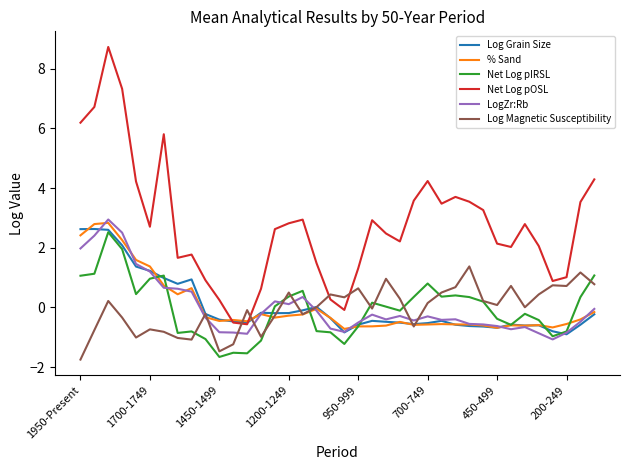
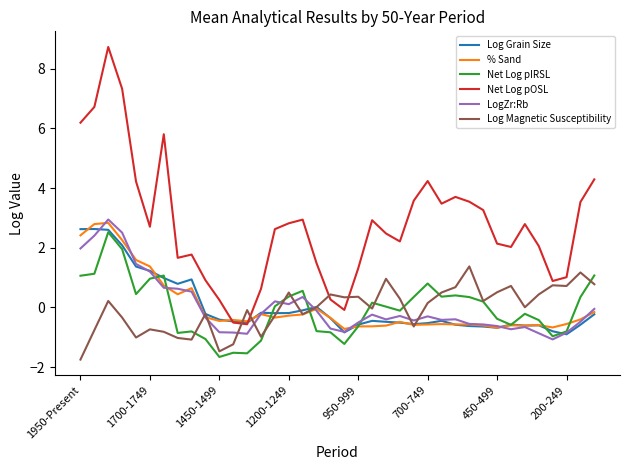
  {
    "Log Grain Size": {
      "1950-Present": 2.6,
      "1200-1249": -0.2
    },
    "% Sand": {
      "1950-Present": 2.4,
      "1700-1749": 1.4,
      "1200-1249": -0.3,
      "200-249": -0.6
    },
    "Net Log pIRSL": {
      "1950-Present": 1.1,
      "1700-1749": 1.0,
      "1450-1499": -1.7,
      "1200-1249": 0.4,
      "700-749": 0.8,
      "450-499": -0.4
    },
    "Net Log pOSL": {
      "1950-Present": 6.2,
      "1700-1749": 2.7,
      "1450-1499": 0.3,
      "1200-1249": 2.8,
      "950-999": 1.3,
      "700-749": 4.2,
      "450-499": 2.1,
      "200-249": 1.0
    },
    "LogZr:Rb": {
      "1950-Present": 2.0,
      "1450-1499": -0.8,
      "1200-1249": 0.1,
      "700-749": -0.3
    },
    "Log Magnetic Susceptibility": {
      "1950-Present": -1.7,
      "1700-1749": -0.7,
      "1450-1499": -1.5,
      "1200-1249": 0.5,
-     "950-999": 0.6,
+     "950-999": 0.4,
      "700-749": 0.1,
-     "450-499": 0.1,
+     "450-499": 0.5,
      "200-249": 0.7
    }
  }
